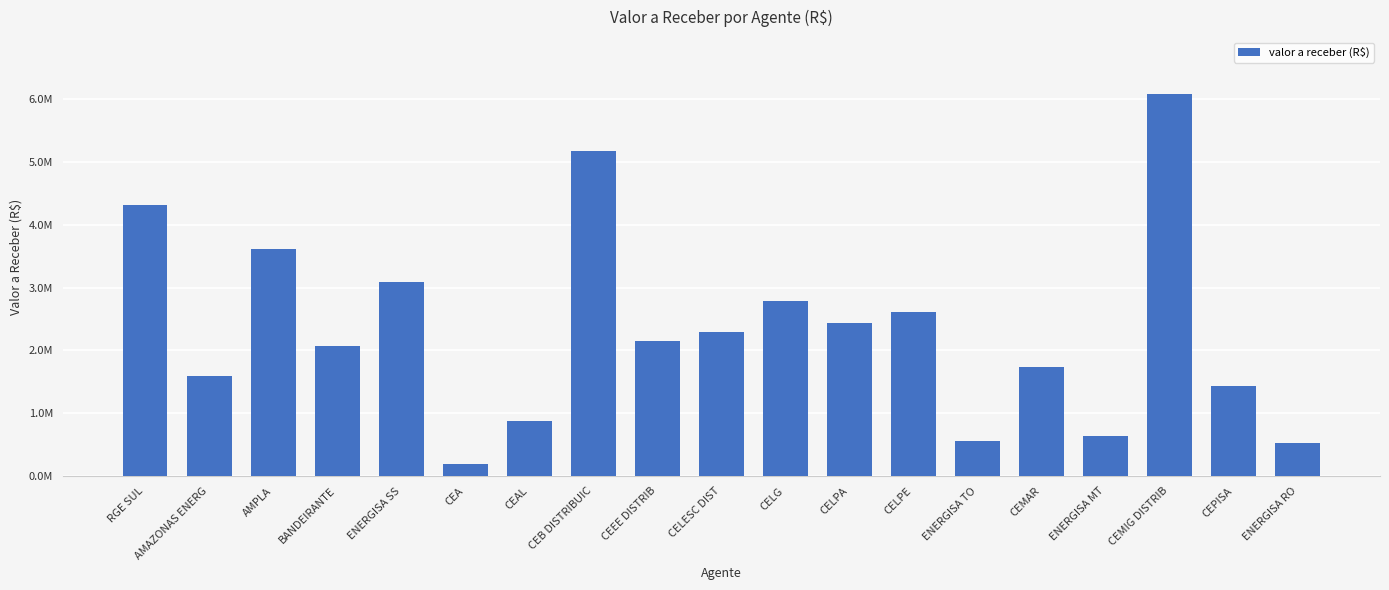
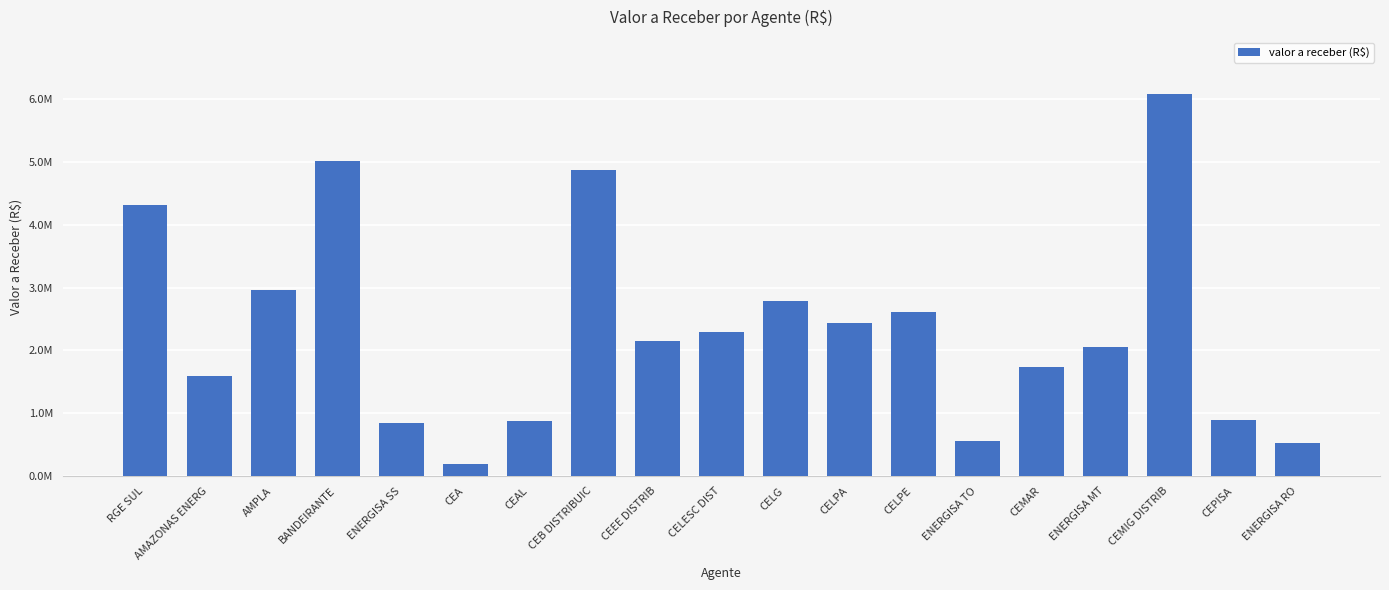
  {
    "RGE SUL": 4300000,
    "AMAZONAS ENERG": 1600000,
-   "AMPLA": 3600000,
-   "BANDEIRANTE": 2100000,
-   "ENERGISA SS": 3100000,
+   "AMPLA": 3000000,
+   "BANDEIRANTE": 5000000,
+   "ENERGISA SS": 800000,
    "CEA": 200000,
    "CEAL": 900000,
-   "CEB DISTRIBUIC": 5200000,
+   "CEB DISTRIBUIC": 4900000,
    "CEEE DISTRIB": 2200000,
    "CELESC DIST": 2300000,
    "CELG": 2800000,
    "CELPA": 2400000,
    "CELPE": 2600000,
    "ENERGISA TO": 600000,
    "CEMAR": 1700000,
-   "ENERGISA MT": 600000,
+   "ENERGISA MT": 2100000,
    "CEMIG DISTRIB": 6100000,
-   "CEPISA": 1400000,
+   "CEPISA": 900000,
    "ENERGISA RO": 500000
  }
